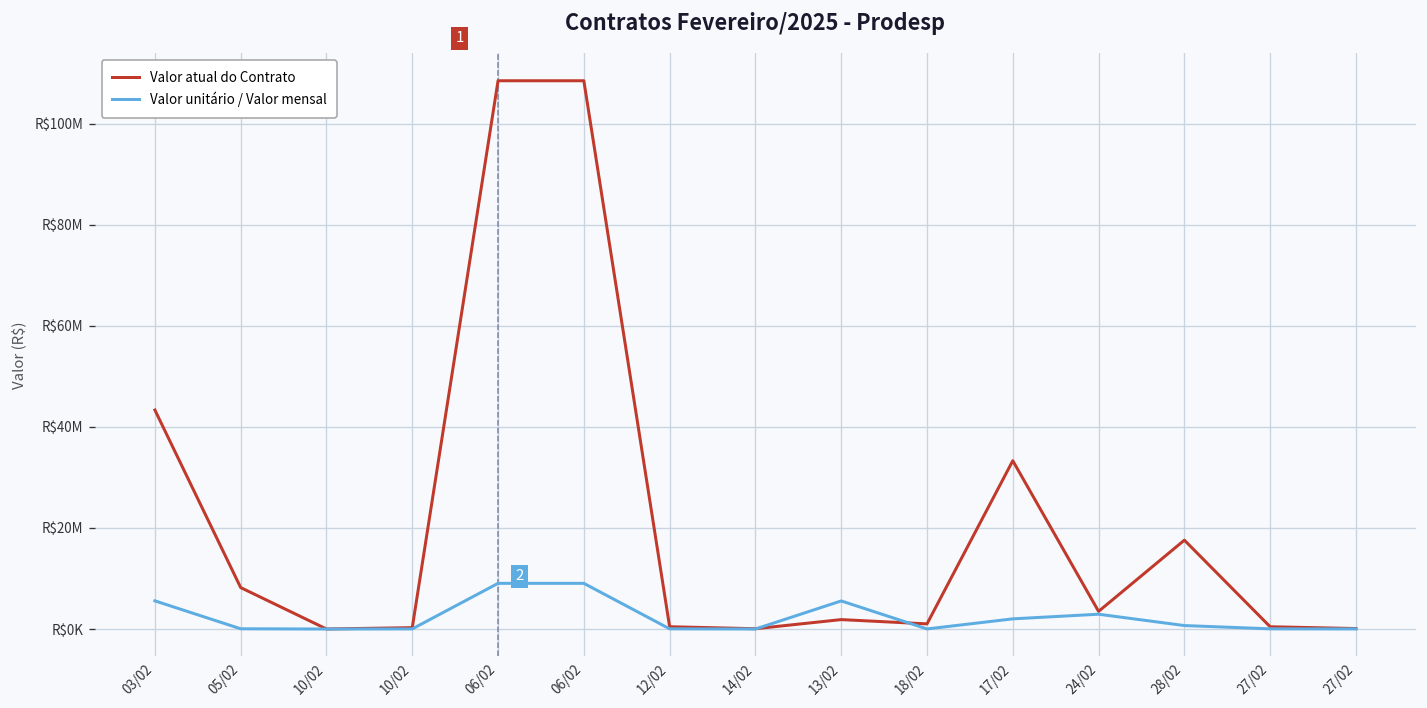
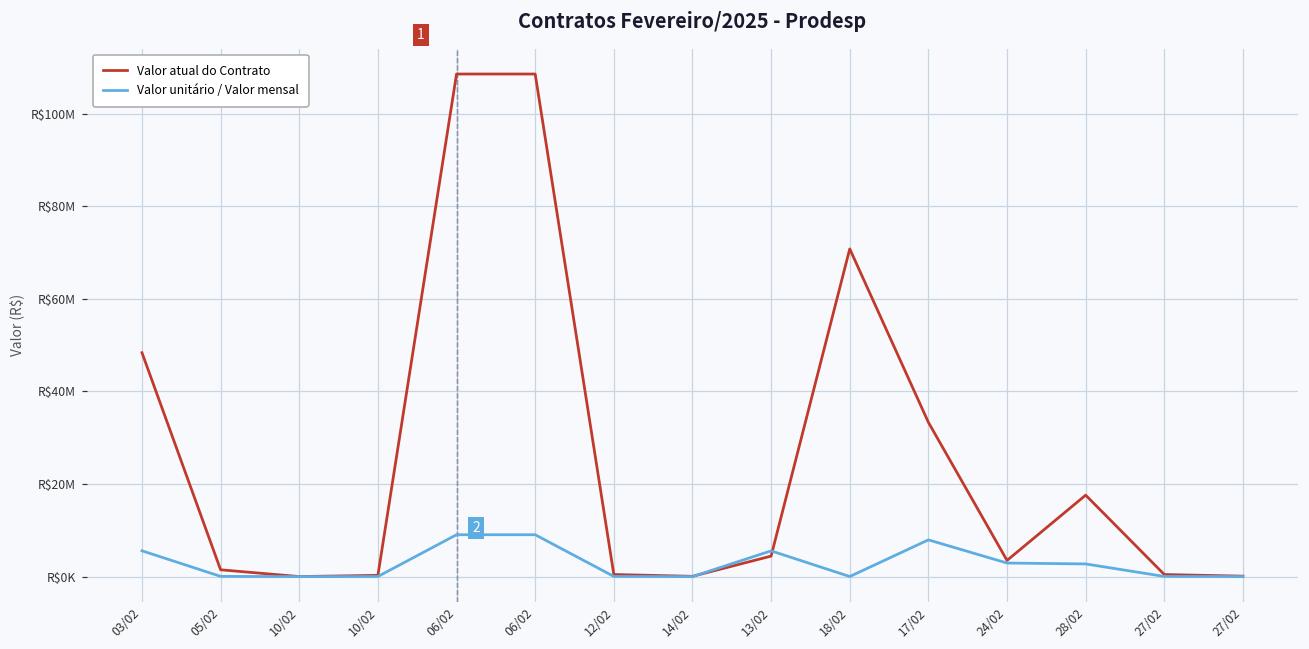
  {
    "Valor atual do Contrato": {
-     "03/02": "R$43000000",
-     "05/02": "R$8000000",
-     "13/02": "R$2000000",
-     "18/02": "R$1000000",
+     "03/02": "R$48000000",
+     "05/02": "R$1000000",
+     "13/02": "R$4000000",
+     "18/02": "R$71000000",
      "17/02": "R$33000000",
      "28/02": "R$18000000"
    },
    "Valor unitário / Valor mensal": {
      "03/02": "R$6000000",
      "05/02": "R$0",
      "13/02": "R$6000000",
      "18/02": "R$0",
-     "17/02": "R$2000000",
-     "28/02": "R$1000000"
+     "17/02": "R$8000000",
+     "28/02": "R$3000000"
    }
  }
